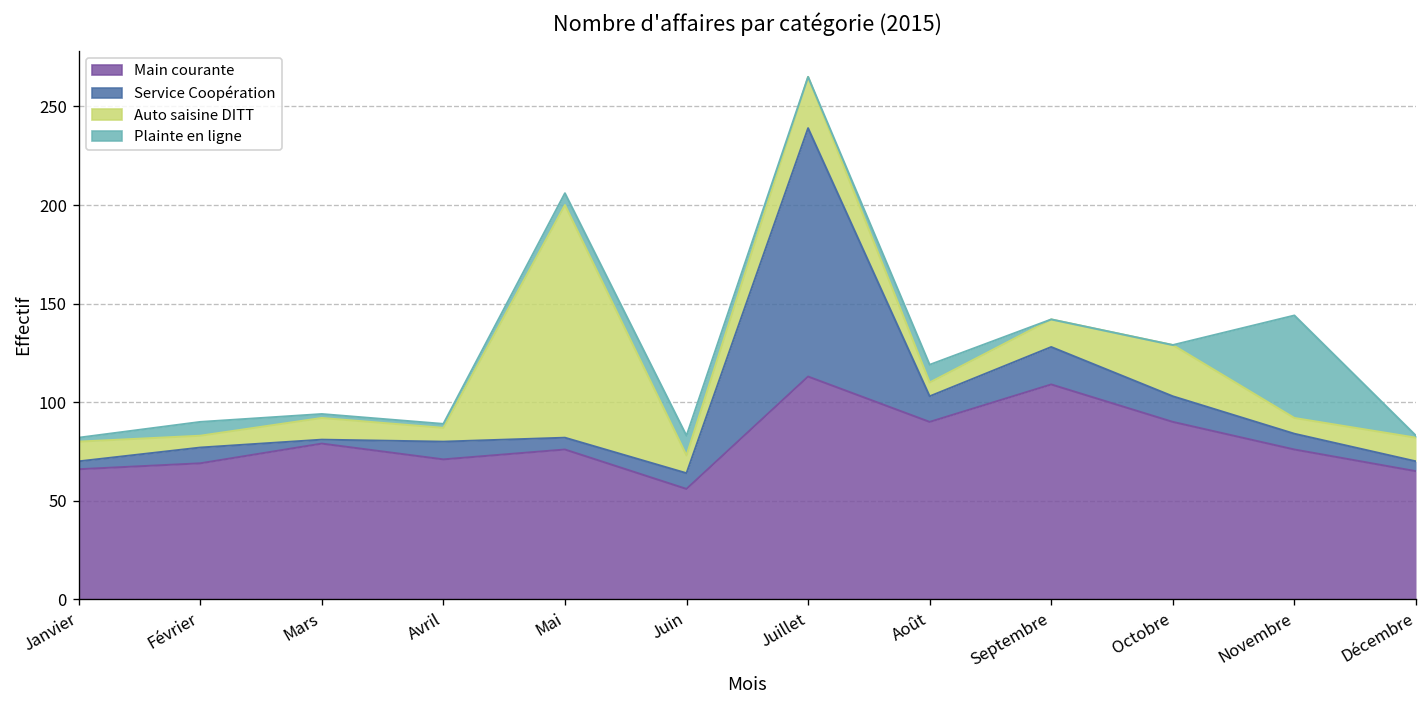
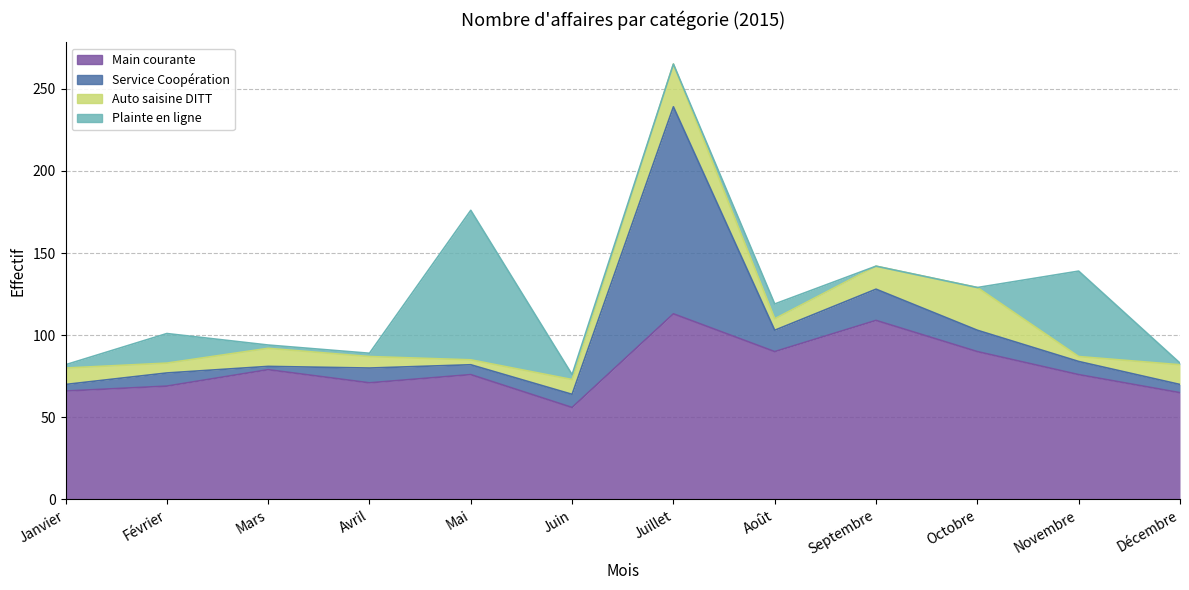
  {
    "Auto saisine DITT": {
      "Janvier": 10,
      "Février": 6,
      "Mars": 11,
      "Avril": 7,
-     "Mai": 118,
+     "Mai": 3,
      "Juin": 9,
      "Août": 7,
-     "Novembre": 8
+     "Novembre": 3
    },
    "Plainte en ligne": {
      "Janvier": 2,
-     "Février": 7,
+     "Février": 18,
      "Mars": 2,
      "Avril": 2,
-     "Mai": 6,
-     "Juin": 10,
+     "Mai": 91,
+     "Juin": 3,
      "Août": 9,
      "Novembre": 52
    }
  }
